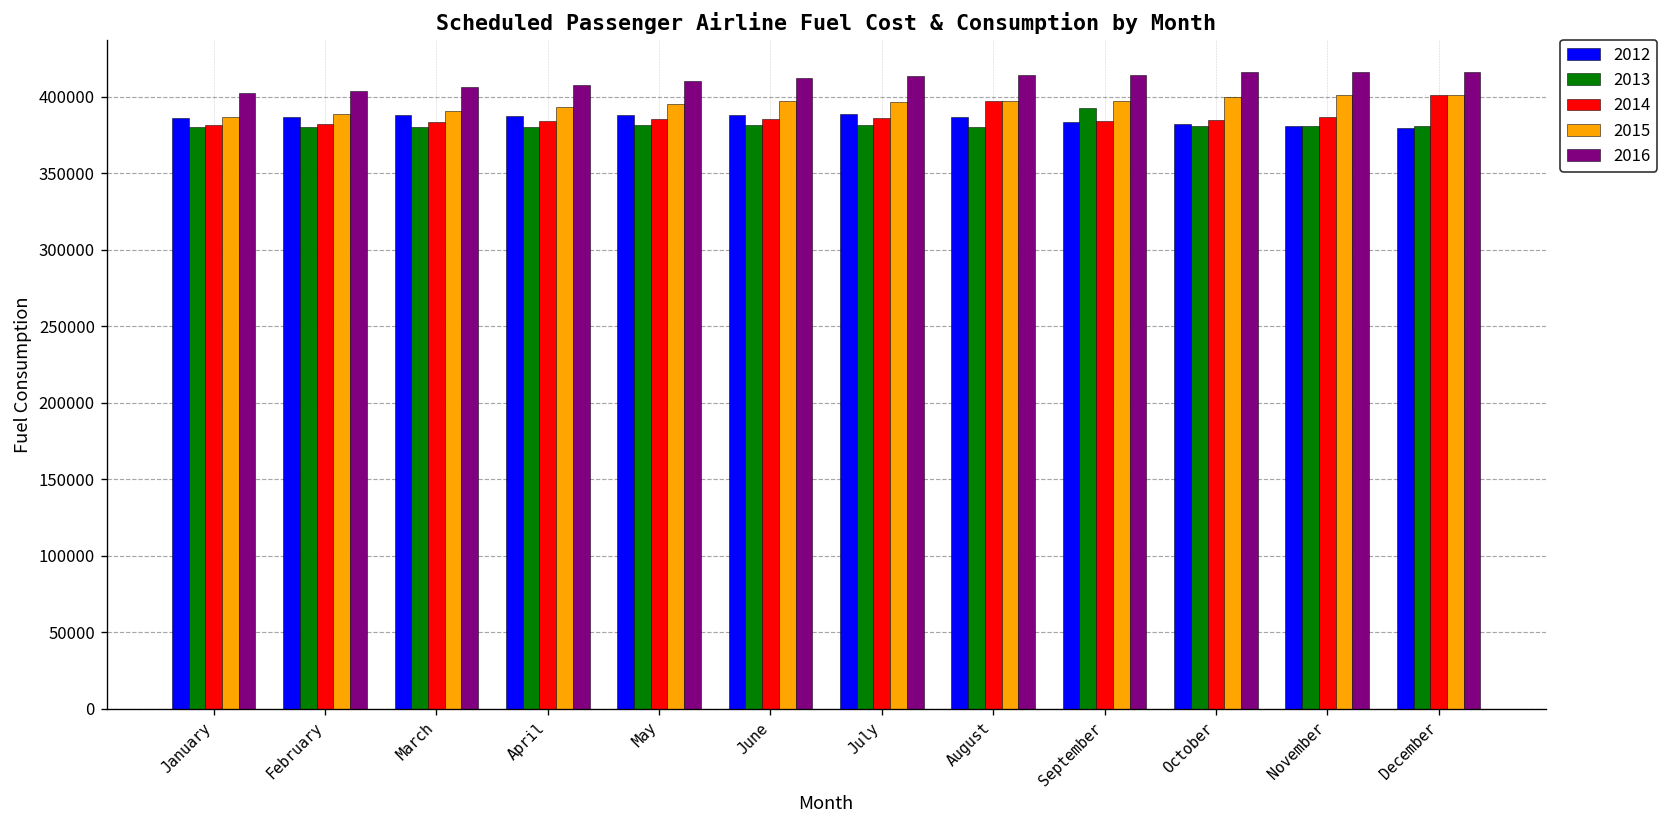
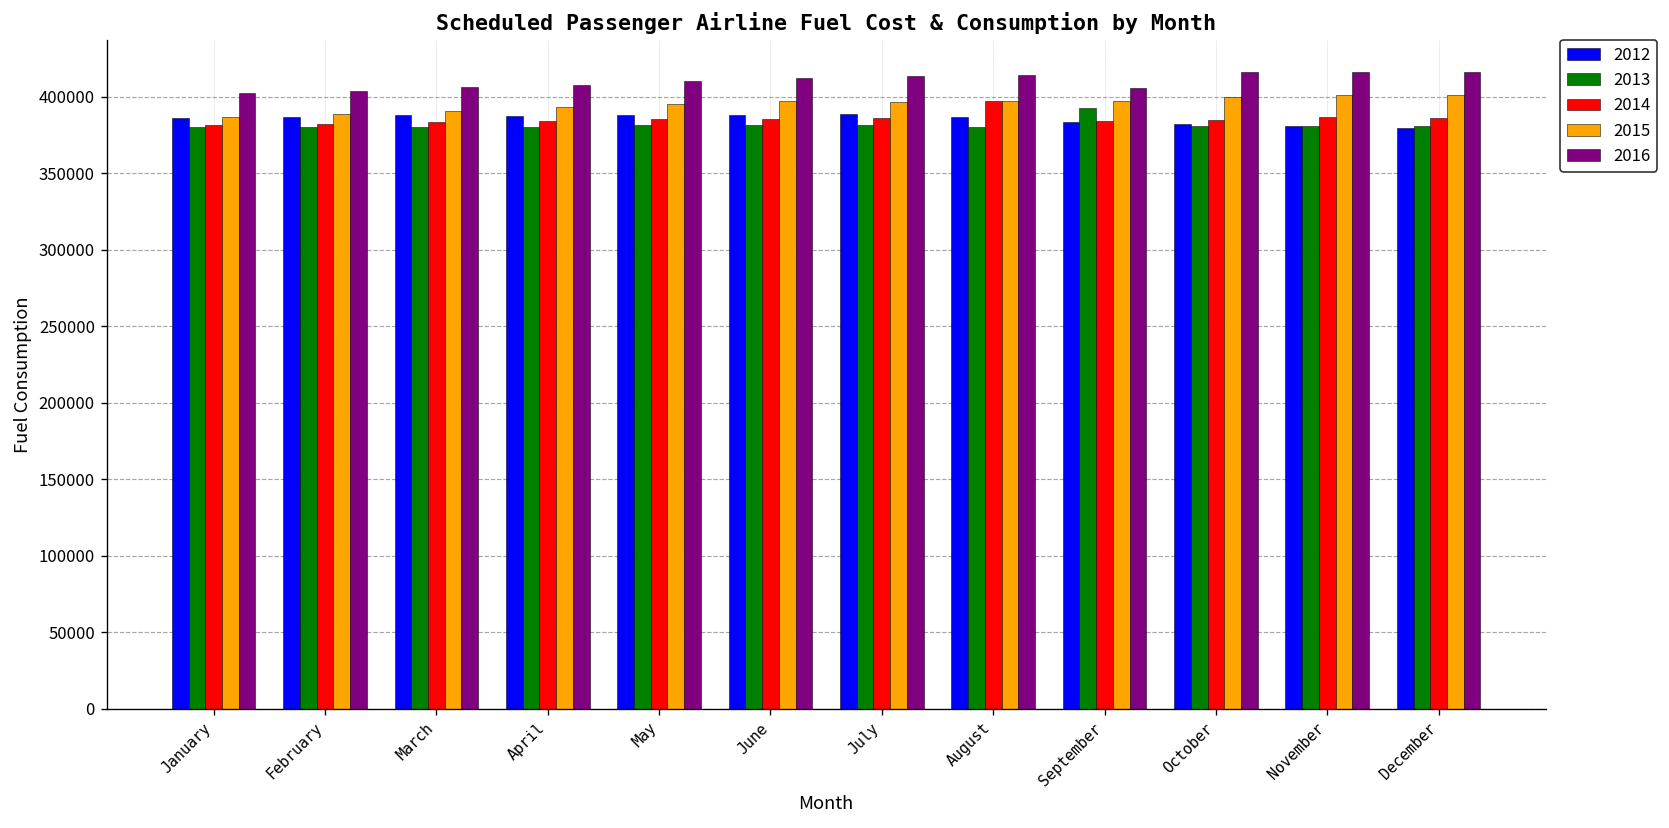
  {
    "2012": {
      "January": 386000,
      "February": 387000,
      "March": 388000,
      "April": 388000,
      "May": 388000,
      "June": 388000,
      "July": 388000,
      "August": 387000,
      "September": 384000,
      "October": 382000,
      "November": 381000,
      "December": 380000
    },
    "2013": {
      "January": 380000,
      "February": 380000,
      "March": 381000,
      "April": 380000,
      "May": 381000,
      "June": 382000,
      "July": 381000,
      "August": 380000,
      "September": 393000,
      "October": 381000,
      "November": 381000,
      "December": 381000
    },
    "2014": {
      "January": 382000,
      "February": 382000,
      "March": 384000,
      "April": 384000,
      "May": 386000,
      "June": 385000,
      "July": 386000,
      "August": 397000,
      "September": 385000,
      "October": 385000,
      "November": 387000,
-     "December": 401000
+     "December": 386000
    },
    "2015": {
      "January": 387000,
      "February": 389000,
      "March": 391000,
      "April": 393000,
      "May": 396000,
      "June": 397000,
      "July": 397000,
      "August": 397000,
      "September": 397000,
      "October": 400000,
      "November": 401000,
      "December": 401000
    },
    "2016": {
      "January": 402000,
      "February": 404000,
      "March": 406000,
      "April": 408000,
      "May": 410000,
      "June": 412000,
      "July": 414000,
      "August": 414000,
-     "September": 415000,
+     "September": 406000,
      "October": 416000,
      "November": 416000,
      "December": 416000
    }
  }
